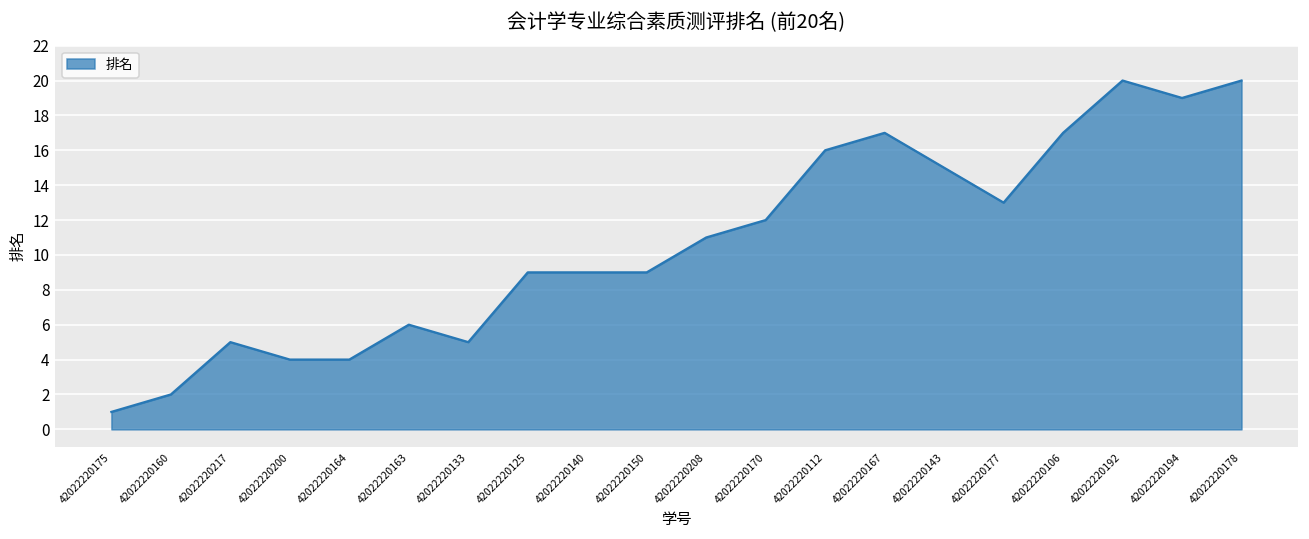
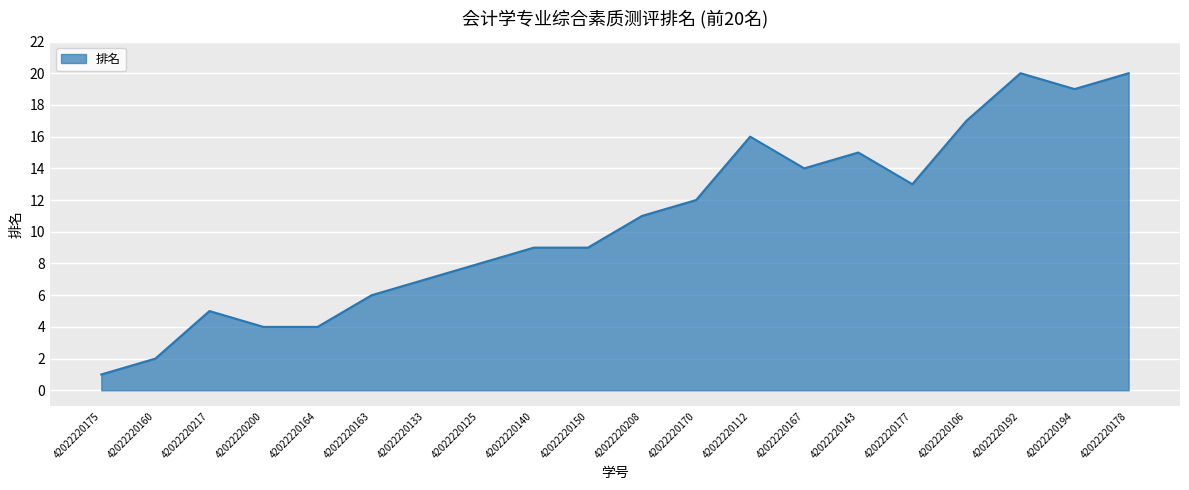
  {
    "42022220175": 1,
    "42022220160": 2,
    "42022220217": 5,
    "42022220200": 4,
    "42022220164": 4,
    "42022220163": 6,
-   "42022220133": 5,
-   "42022220125": 9,
+   "42022220133": 7,
+   "42022220125": 8,
    "42022220140": 9,
    "42022220150": 9,
    "42022220208": 11,
    "42022220170": 12,
    "42022220112": 16,
-   "42022220167": 17,
+   "42022220167": 14,
    "42022220143": 15,
    "42022220177": 13,
    "42022220106": 17,
    "42022220192": 20,
    "42022220194": 19,
    "42022220178": 20
  }
